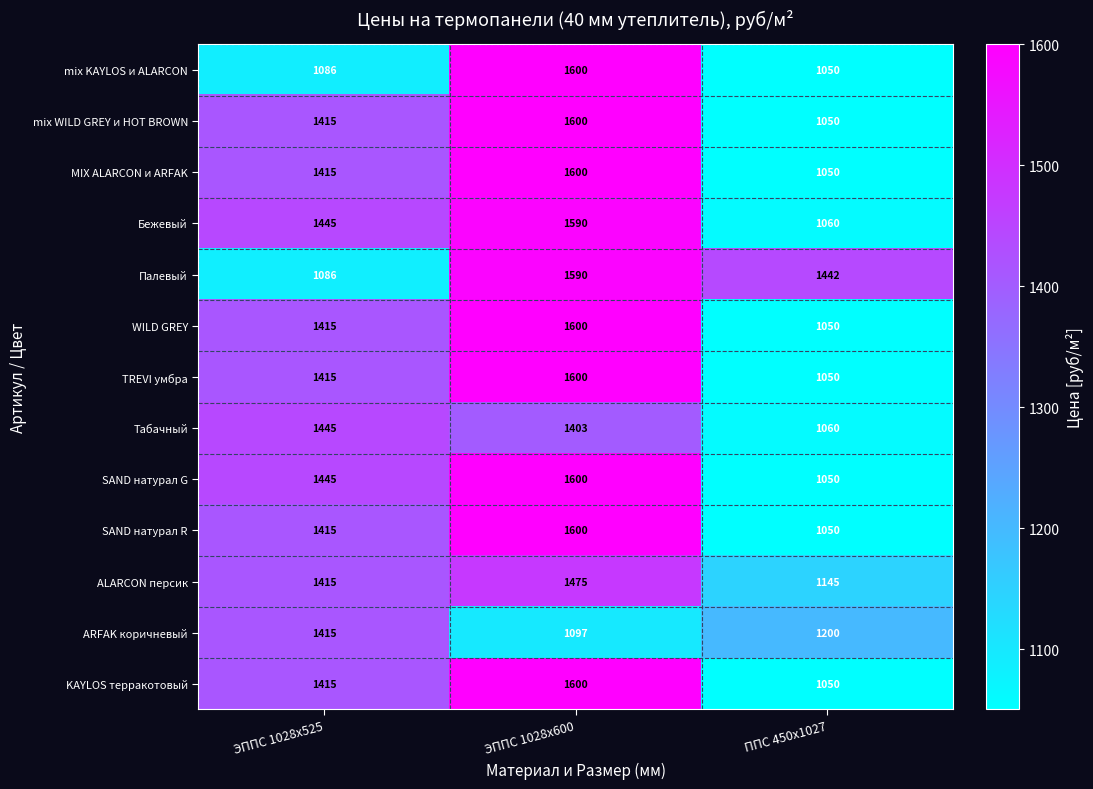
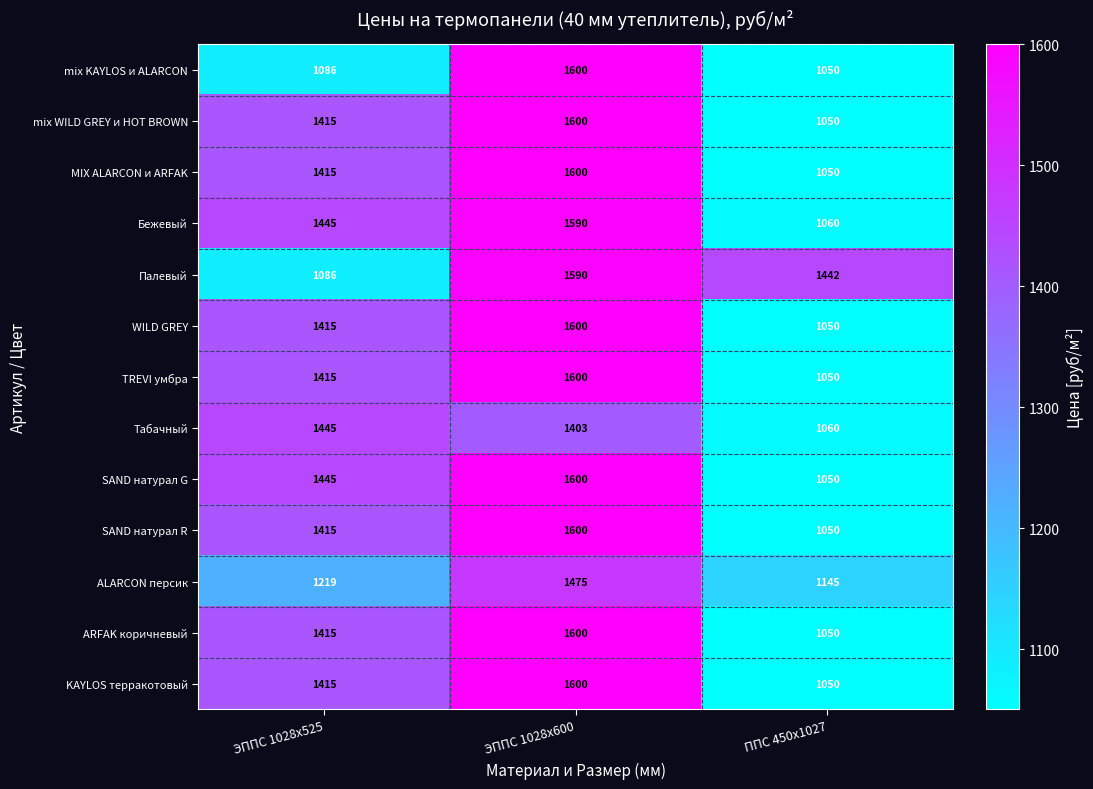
  {
    "mix KAYLOS и ALARCON": {
      "ЭППС 1028x525": 1086,
      "ЭППС 1028х600": 1600,
      "ППС 450x1027": 1050
    },
    "mix WILD GREY и HOT BROWN": {
      "ЭППС 1028x525": 1415,
      "ЭППС 1028х600": 1600,
      "ППС 450x1027": 1050
    },
    "MIX ALARCON и ARFAK": {
      "ЭППС 1028x525": 1415,
      "ЭППС 1028х600": 1600,
      "ППС 450x1027": 1050
    },
    "Бежевый": {
      "ЭППС 1028x525": 1445,
      "ЭППС 1028х600": 1590,
      "ППС 450x1027": 1060
    },
    "Палевый": {
      "ЭППС 1028x525": 1086,
      "ЭППС 1028х600": 1590,
      "ППС 450x1027": 1442
    },
    "WILD GREY": {
      "ЭППС 1028x525": 1415,
      "ЭППС 1028х600": 1600,
      "ППС 450x1027": 1050
    },
    "TREVI умбра": {
      "ЭППС 1028x525": 1415,
      "ЭППС 1028х600": 1600,
      "ППС 450x1027": 1050
    },
    "Табачный": {
      "ЭППС 1028x525": 1445,
      "ЭППС 1028х600": 1403,
      "ППС 450x1027": 1060
    },
    "SAND натурал G": {
      "ЭППС 1028x525": 1445,
      "ЭППС 1028х600": 1600,
      "ППС 450x1027": 1050
    },
    "SAND натурал R": {
      "ЭППС 1028x525": 1415,
      "ЭППС 1028х600": 1600,
      "ППС 450x1027": 1050
    },
    "ALARCON персик": {
-     "ЭППС 1028x525": 1415,
+     "ЭППС 1028x525": 1219,
      "ЭППС 1028х600": 1475,
      "ППС 450x1027": 1145
    },
    "ARFAK коричневый": {
      "ЭППС 1028x525": 1415,
-     "ЭППС 1028х600": 1097,
-     "ППС 450x1027": 1200
+     "ЭППС 1028х600": 1600,
+     "ППС 450x1027": 1050
    },
    "KAYLOS терракотовый": {
      "ЭППС 1028x525": 1415,
      "ЭППС 1028х600": 1600,
      "ППС 450x1027": 1050
    }
  }
